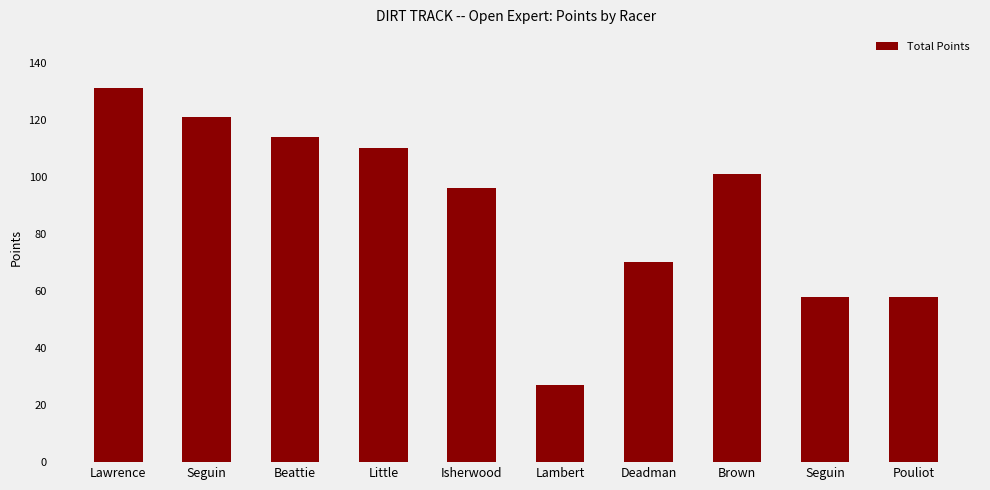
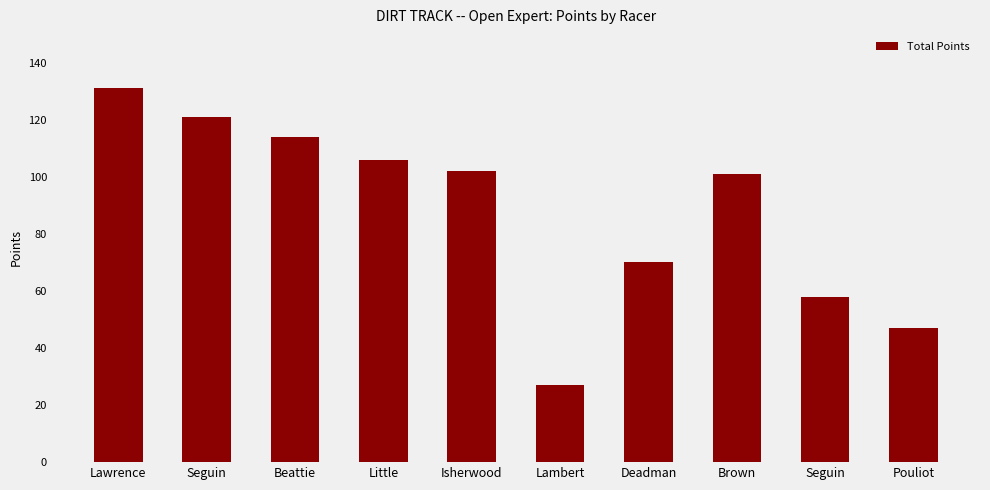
  {
    "Lawrence": 131,
    "Beattie": 114,
-   "Little": 110,
-   "Isherwood": 96,
+   "Little": 106,
+   "Isherwood": 102,
    "Lambert": 27,
    "Deadman": 70,
    "Brown": 101,
-   "Pouliot": 58
+   "Pouliot": 47
  }
